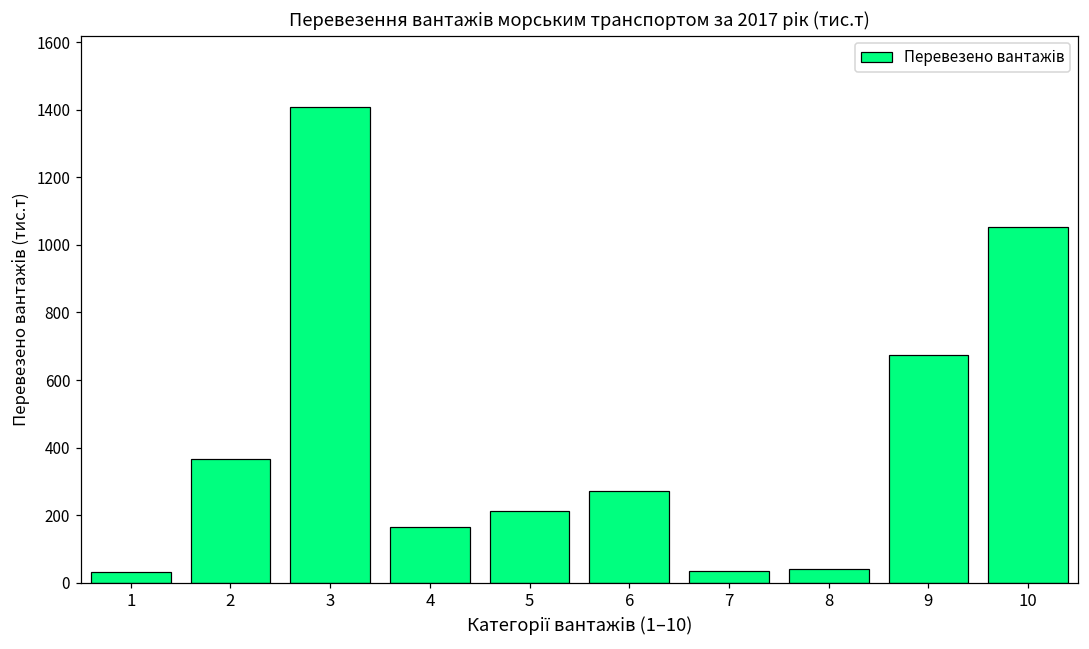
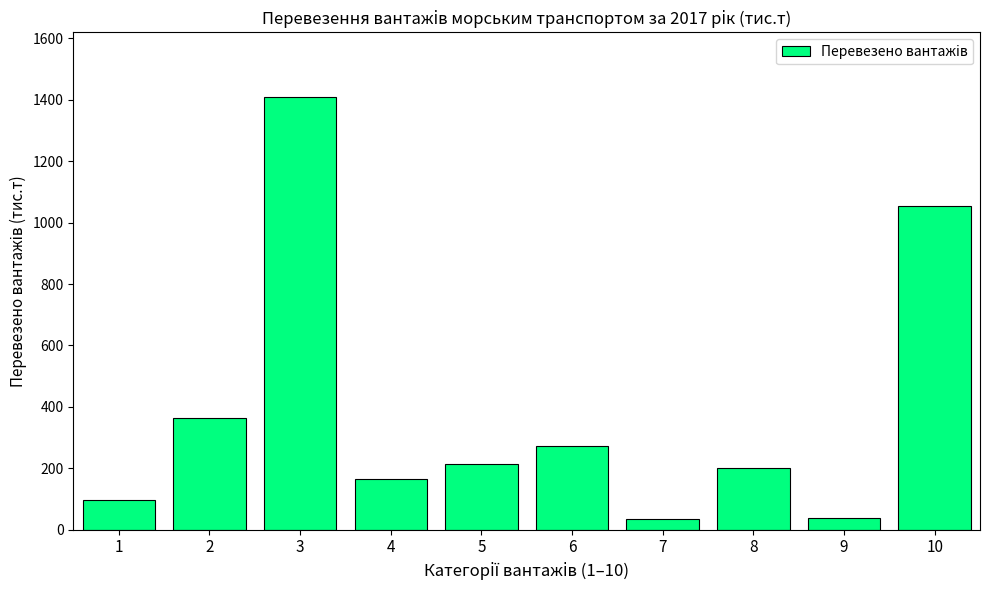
  {
-   "1": 30,
+   "1": 100,
    "2": 360,
    "3": 1410,
    "4": 170,
    "5": 210,
    "6": 270,
    "7": 30,
-   "8": 40,
-   "9": 670,
+   "8": 200,
+   "9": 40,
    "10": 1050
  }
